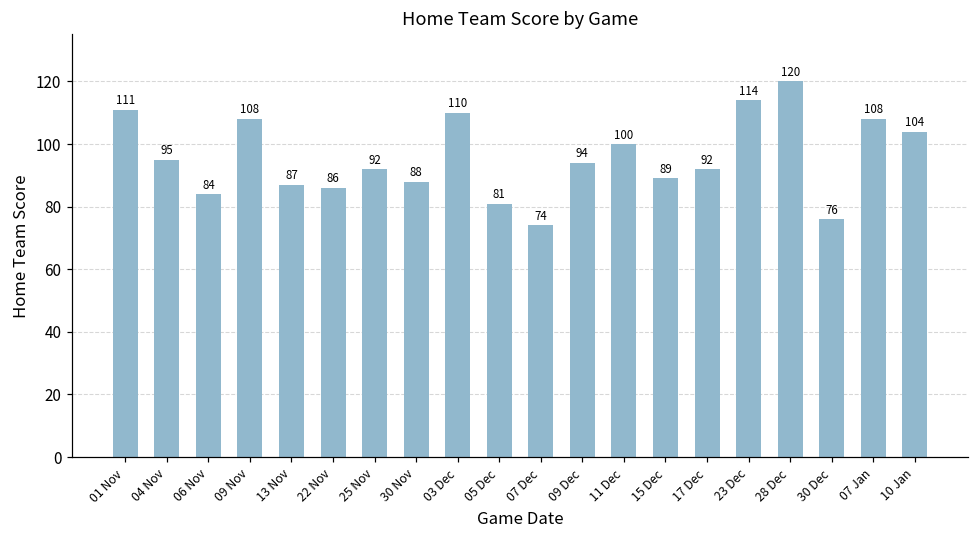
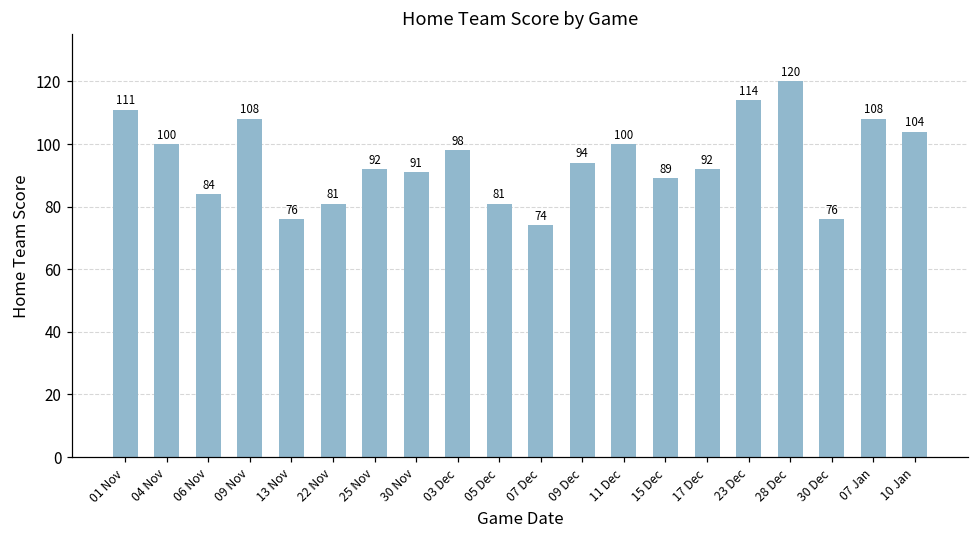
  {
    "01 Nov": 111,
-   "04 Nov": 95,
+   "04 Nov": 100,
    "06 Nov": 84,
    "09 Nov": 108,
-   "13 Nov": 87,
-   "22 Nov": 86,
+   "13 Nov": 76,
+   "22 Nov": 81,
    "25 Nov": 92,
-   "30 Nov": 88,
-   "03 Dec": 110,
+   "30 Nov": 91,
+   "03 Dec": 98,
    "05 Dec": 81,
    "07 Dec": 74,
    "09 Dec": 94,
    "11 Dec": 100,
    "15 Dec": 89,
    "17 Dec": 92,
    "23 Dec": 114,
    "28 Dec": 120,
    "30 Dec": 76,
    "07 Jan": 108,
    "10 Jan": 104
  }
